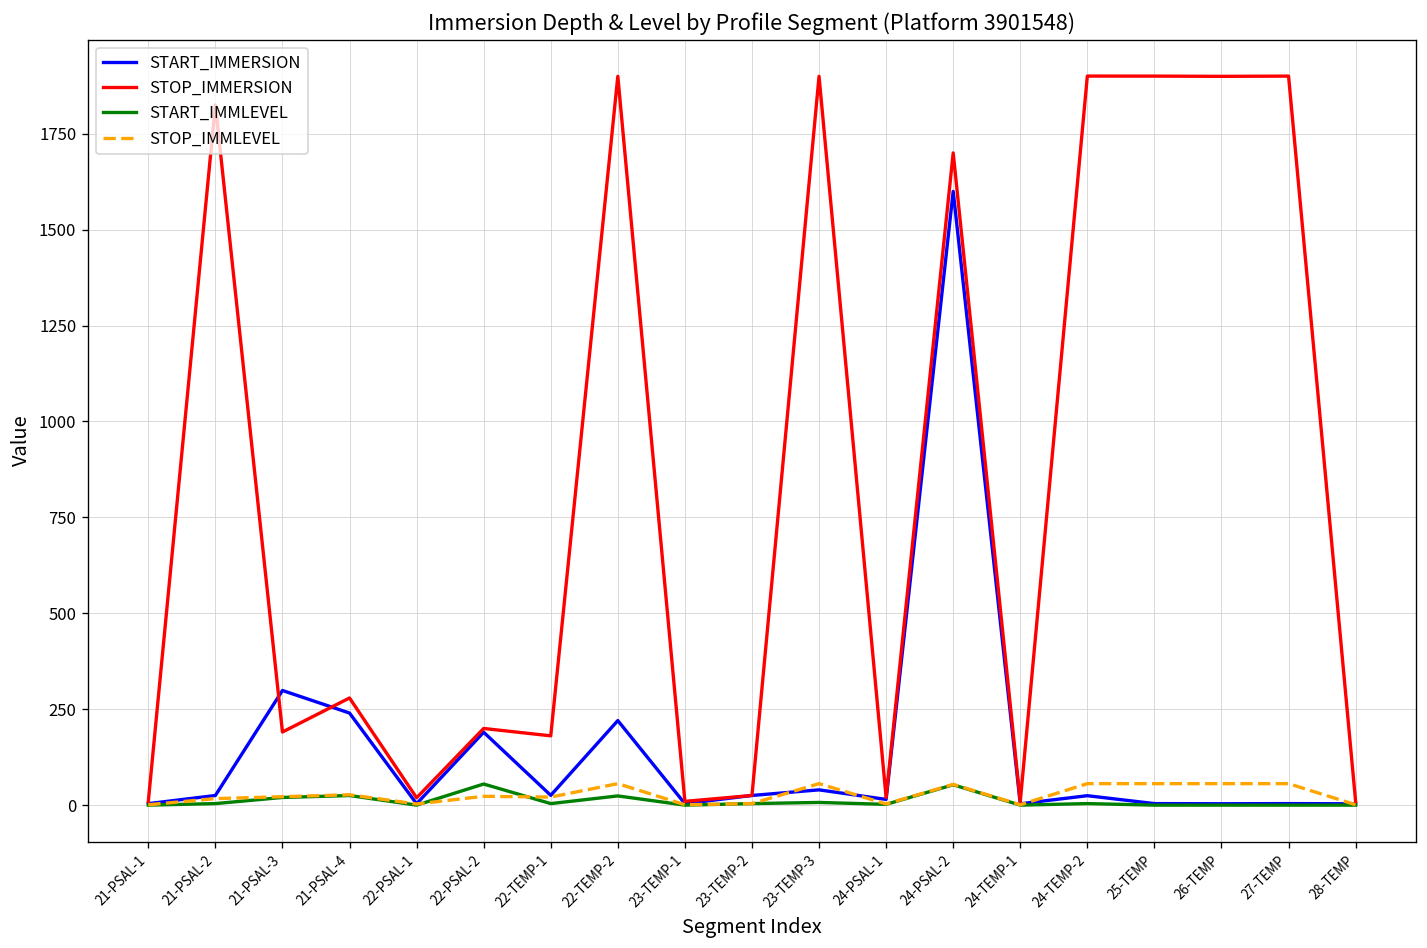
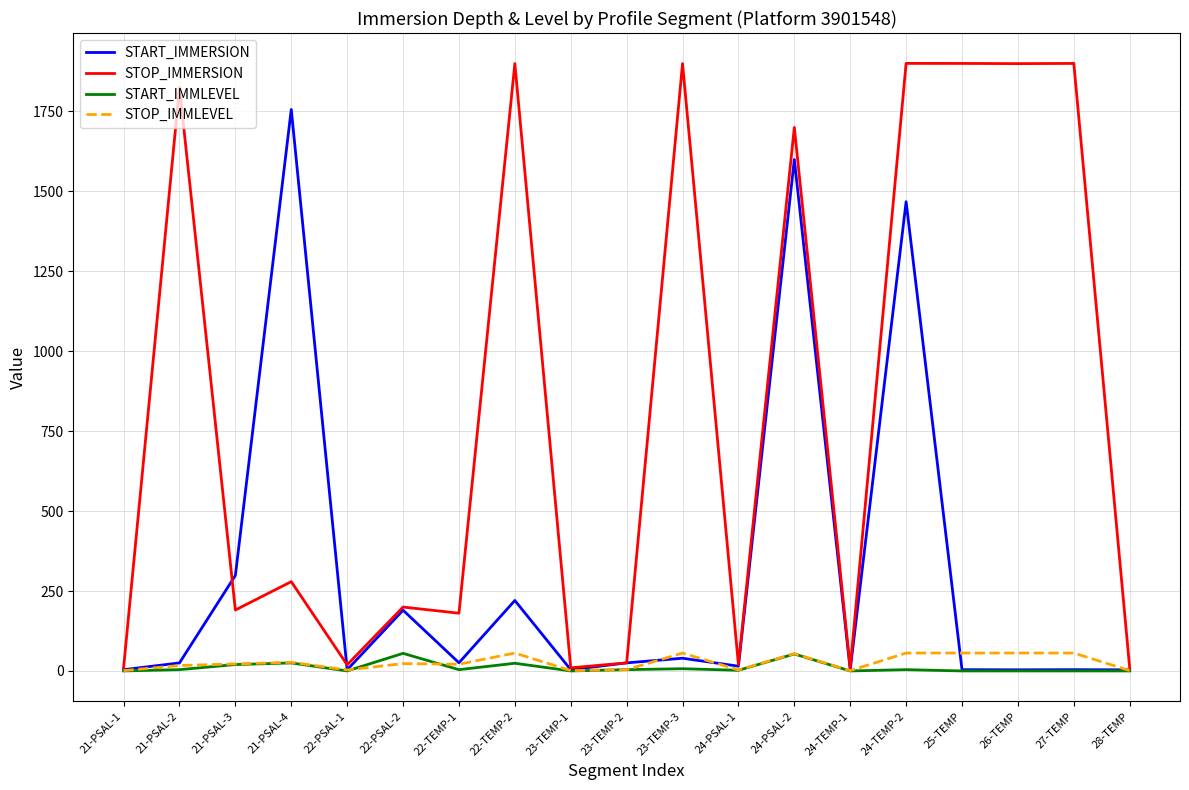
  {
    "START_IMMERSION": {
      "21-PSAL-2": 30,
      "21-PSAL-3": 300,
-     "21-PSAL-4": 240,
+     "21-PSAL-4": 1760,
      "22-PSAL-2": 190,
      "22-TEMP-2": 220,
      "23-TEMP-3": 40,
      "24-PSAL-2": 1600,
-     "24-TEMP-2": 20
+     "24-TEMP-2": 1470
    },
    "STOP_IMMERSION": {
      "21-PSAL-3": 190,
      "21-PSAL-4": 280,
      "22-PSAL-1": 20,
      "22-PSAL-2": 200,
      "22-TEMP-1": 180,
      "22-TEMP-2": 1900,
      "23-TEMP-3": 1900,
      "24-PSAL-2": 1700,
      "24-TEMP-2": 1900,
      "25-TEMP": 1900,
      "26-TEMP": 1900,
      "27-TEMP": 1900
    },
    "START_IMMLEVEL": {
      "21-PSAL-2": 0,
      "22-PSAL-2": 60,
      "22-TEMP-1": 0,
      "22-TEMP-2": 20,
      "23-TEMP-3": 10,
      "24-TEMP-2": 0
    },
    "STOP_IMMLEVEL": {
      "21-PSAL-2": 20,
      "22-PSAL-2": 20,
      "22-TEMP-2": 60,
      "23-TEMP-3": 60,
      "24-TEMP-2": 60,
      "25-TEMP": 60,
      "26-TEMP": 60,
      "27-TEMP": 60
    }
  }
